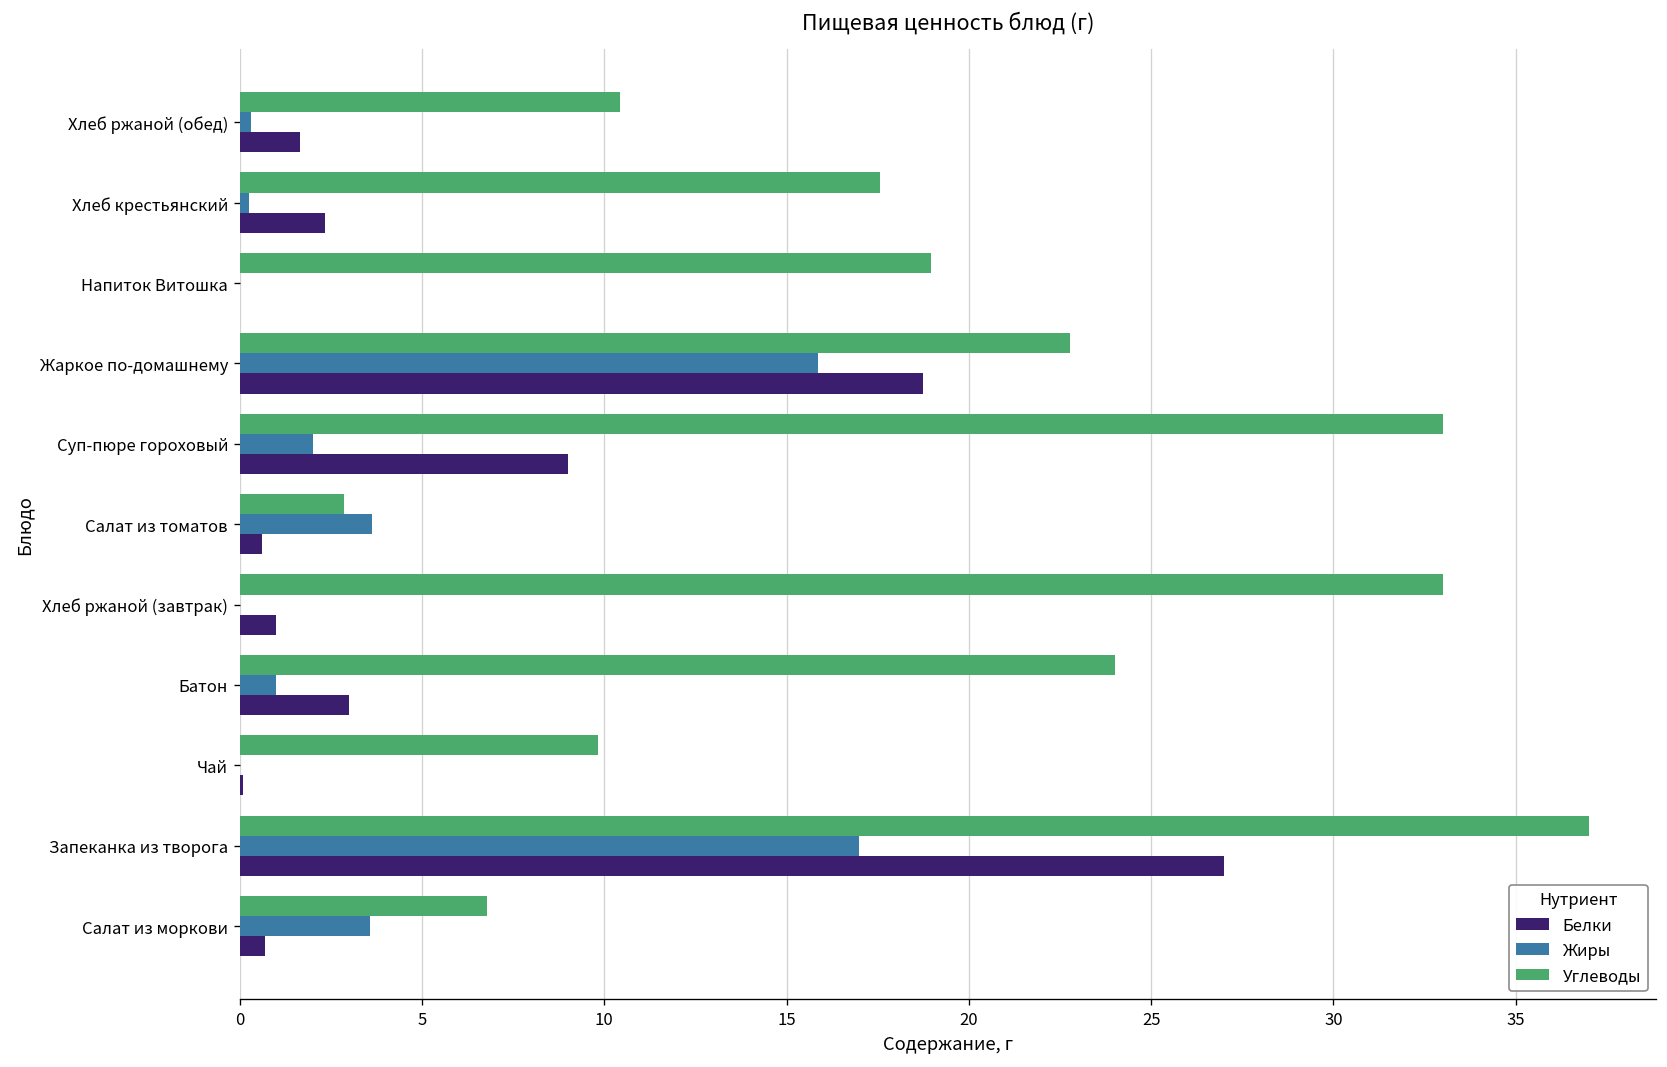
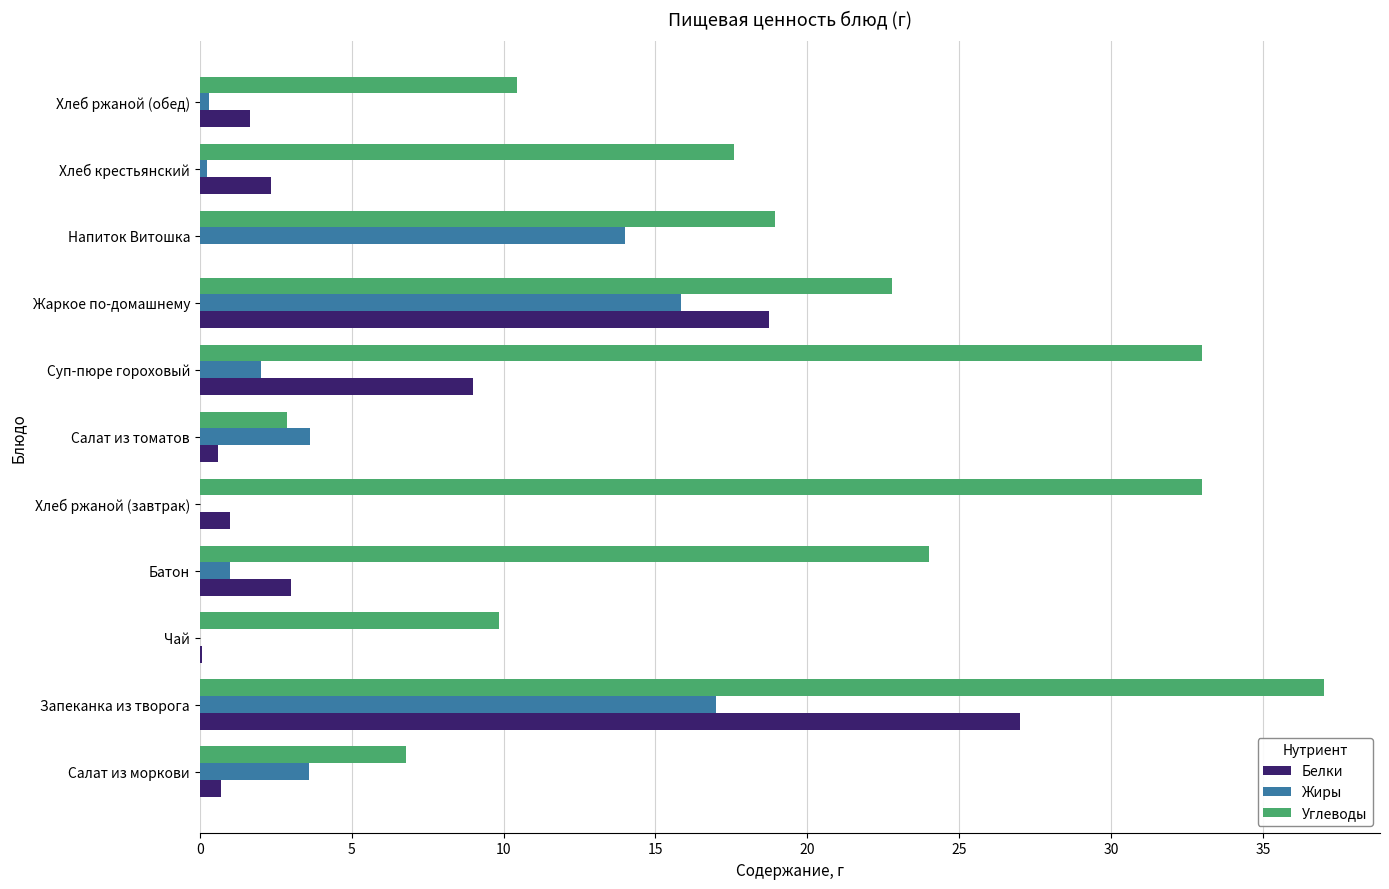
  {
    "Белки": {
      "Хлеб ржаной (обед)": 1.7,
      "Хлеб крестьянский": 2.3,
      "Напиток Витошка": 0,
      "Жаркое по-домашнему": 18.8,
      "Суп-пюре гороховый": 9,
      "Салат из томатов": 0.6,
      "Хлеб ржаной (завтрак)": 1,
      "Батон": 3,
      "Запеканка из творога": 27,
      "Салат из моркови": 0.7
    },
    "Жиры": {
      "Хлеб ржаной (обед)": 0.3,
      "Хлеб крестьянский": 0.3,
-     "Напиток Витошка": 0,
+     "Напиток Витошка": 14,
      "Жаркое по-домашнему": 15.9,
      "Суп-пюре гороховый": 2,
      "Салат из томатов": 3.6,
      "Хлеб ржаной (завтрак)": 0,
      "Батон": 1,
      "Запеканка из творога": 17,
      "Салат из моркови": 3.6
    },
    "Углеводы": {
      "Хлеб ржаной (обед)": 10.4,
      "Хлеб крестьянский": 17.6,
      "Напиток Витошка": 19,
      "Жаркое по-домашнему": 22.8,
      "Суп-пюре гороховый": 33,
      "Салат из томатов": 2.9,
      "Хлеб ржаной (завтрак)": 33,
      "Батон": 24,
      "Чай": 9.8,
      "Запеканка из творога": 37,
      "Салат из моркови": 6.8
    }
  }
